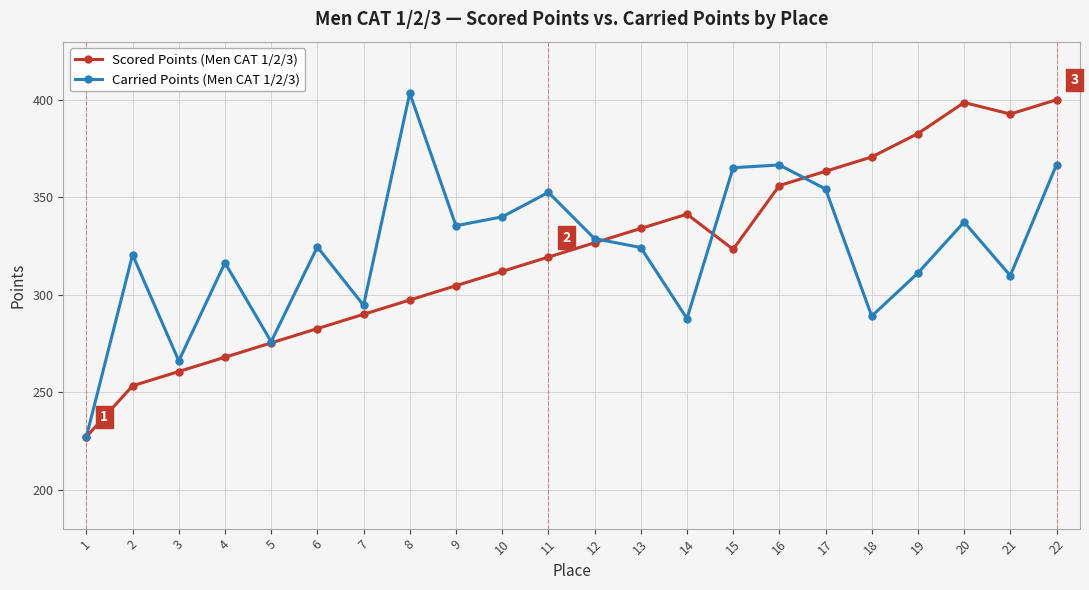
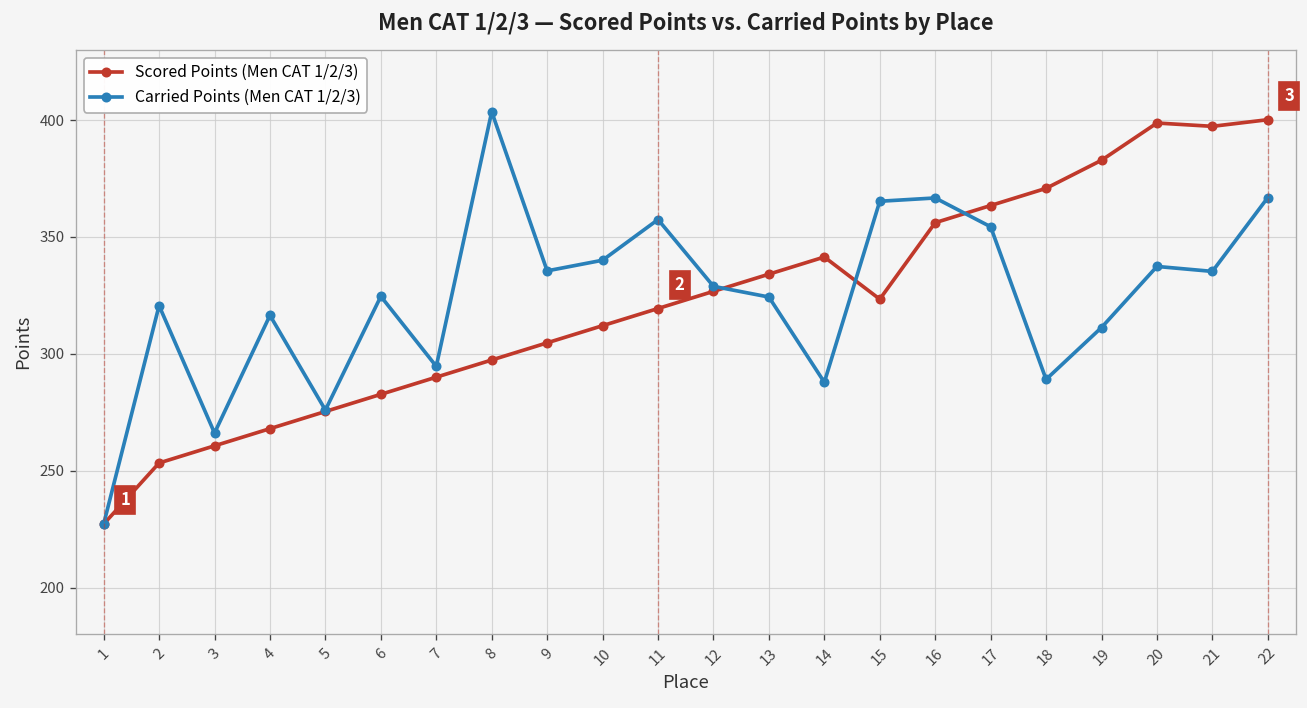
  {
    "Scored Points (Men CAT 1/2/3)": {
      "2": 253,
      "3": 261,
      "4": 268,
      "6": 283,
      "7": 290,
      "8": 297,
      "9": 305,
      "10": 312,
      "12": 327,
      "13": 334,
      "14": 341,
      "15": 323,
      "16": 356,
      "17": 363,
      "18": 371,
      "19": 383,
      "20": 399,
-     "21": 393
+     "21": 397
    },
    "Carried Points (Men CAT 1/2/3)": {
      "2": 321,
      "3": 266,
      "4": 316,
      "6": 325,
      "7": 295,
      "8": 404,
      "9": 336,
      "10": 340,
-     "11": 353,
+     "11": 357,
      "12": 329,
      "13": 324,
      "14": 288,
      "15": 365,
      "16": 367,
      "17": 354,
      "18": 289,
      "19": 311,
      "20": 337,
-     "21": 310,
+     "21": 335,
      "22": 367
    }
  }
